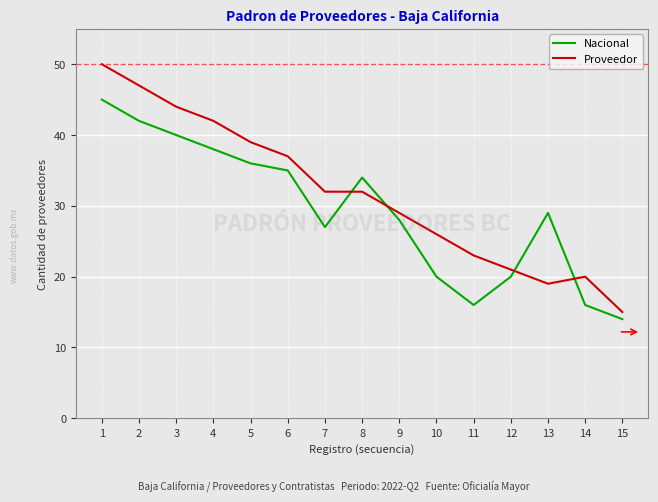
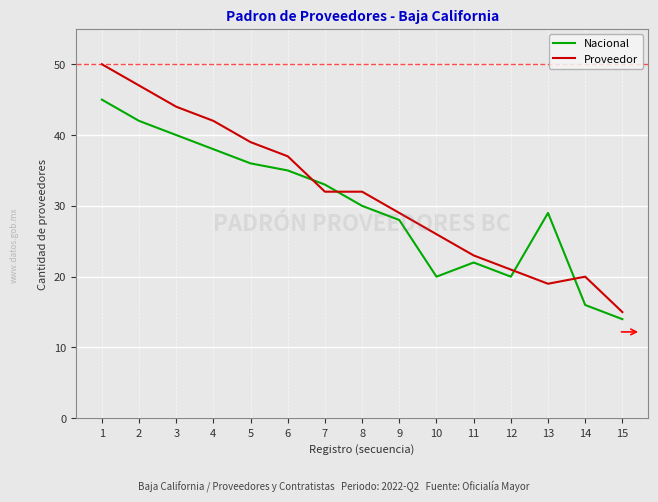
  {
    "Nacional": {
      "1": 45,
      "2": 42,
      "3": 40,
      "4": 38,
      "5": 36,
      "6": 35,
-     "7": 27,
-     "8": 34,
+     "7": 33,
+     "8": 30,
      "9": 28,
      "10": 20,
-     "11": 16,
+     "11": 22,
      "12": 20,
      "13": 29,
      "14": 16,
      "15": 14
    },
    "Proveedor": {
      "1": 50,
      "2": 47,
      "3": 44,
      "4": 42,
      "5": 39,
      "6": 37,
      "7": 32,
      "8": 32,
      "9": 29,
      "10": 26,
      "11": 23,
      "12": 21,
      "13": 19,
      "14": 20,
      "15": 15
    }
  }
